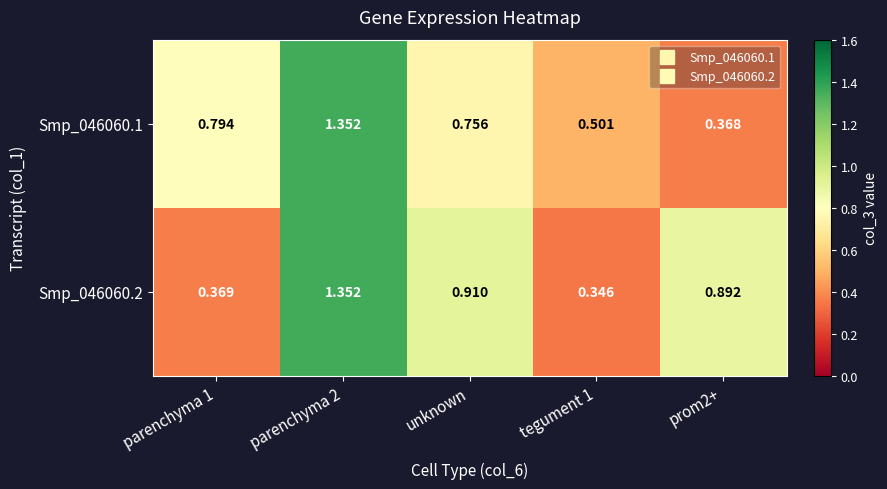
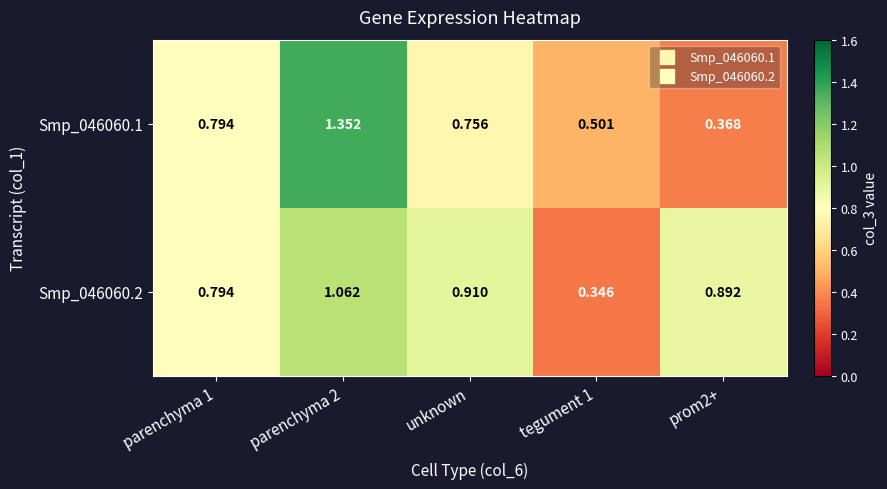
  {
    "Smp_046060.1": {
      "parenchyma 1": 0.794,
      "parenchyma 2": 1.352,
      "unknown": 0.756,
      "tegument 1": 0.501,
      "prom2+": 0.368
    },
    "Smp_046060.2": {
-     "parenchyma 1": 0.369,
-     "parenchyma 2": 1.352,
+     "parenchyma 1": 0.794,
+     "parenchyma 2": 1.062,
      "unknown": 0.910,
      "tegument 1": 0.346,
      "prom2+": 0.892
    }
  }
